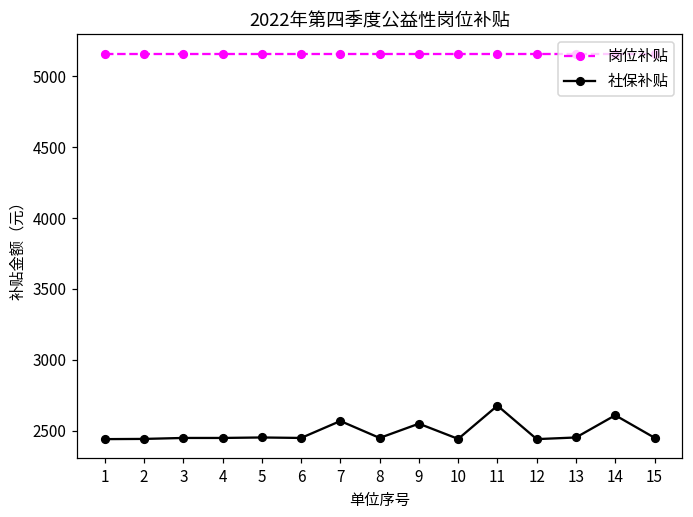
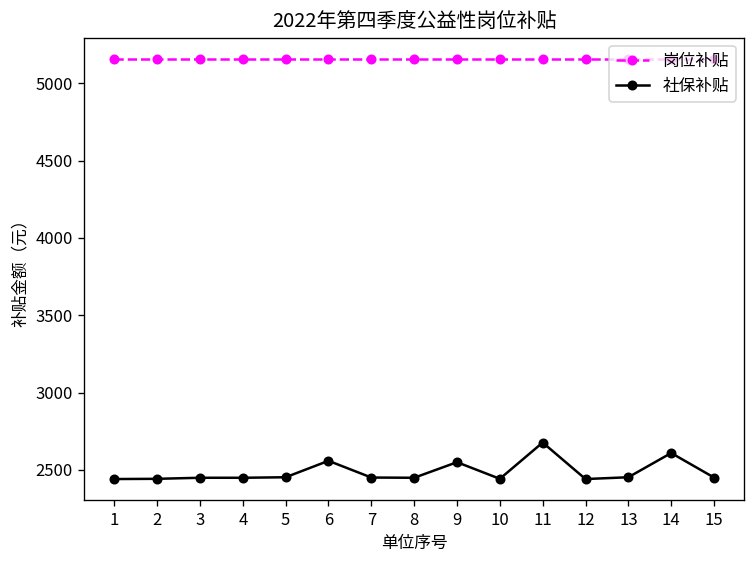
  {
    "岗位补贴": {
      "1": 5160,
      "2": 5160,
      "3": 5160,
      "4": 5160,
      "5": 5160,
      "6": 5160,
      "7": 5160,
      "8": 5160,
      "9": 5160,
      "10": 5160,
      "11": 5160,
      "12": 5160
    },
    "社保补贴": {
      "1": 2440,
      "2": 2440,
      "3": 2450,
      "4": 2450,
      "5": 2450,
-     "6": 2450,
-     "7": 2570,
+     "6": 2560,
+     "7": 2450,
      "8": 2450,
      "9": 2550,
      "10": 2440,
      "11": 2680,
      "12": 2440,
      "13": 2450,
      "14": 2610,
      "15": 2450
    }
  }
